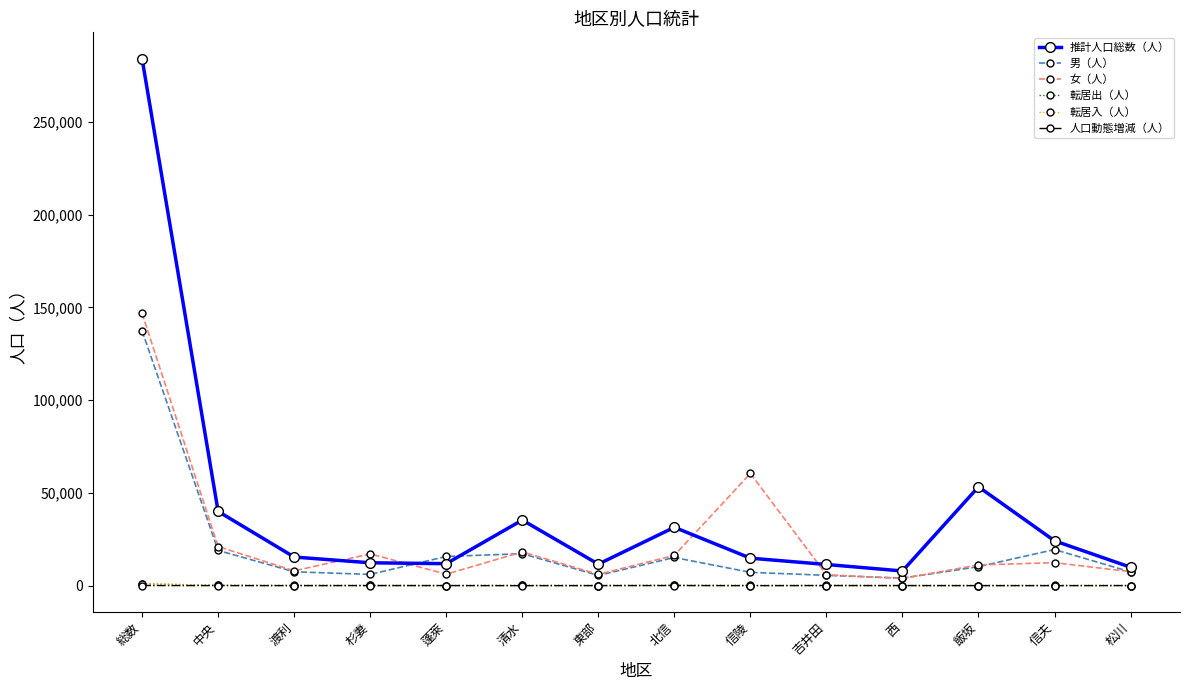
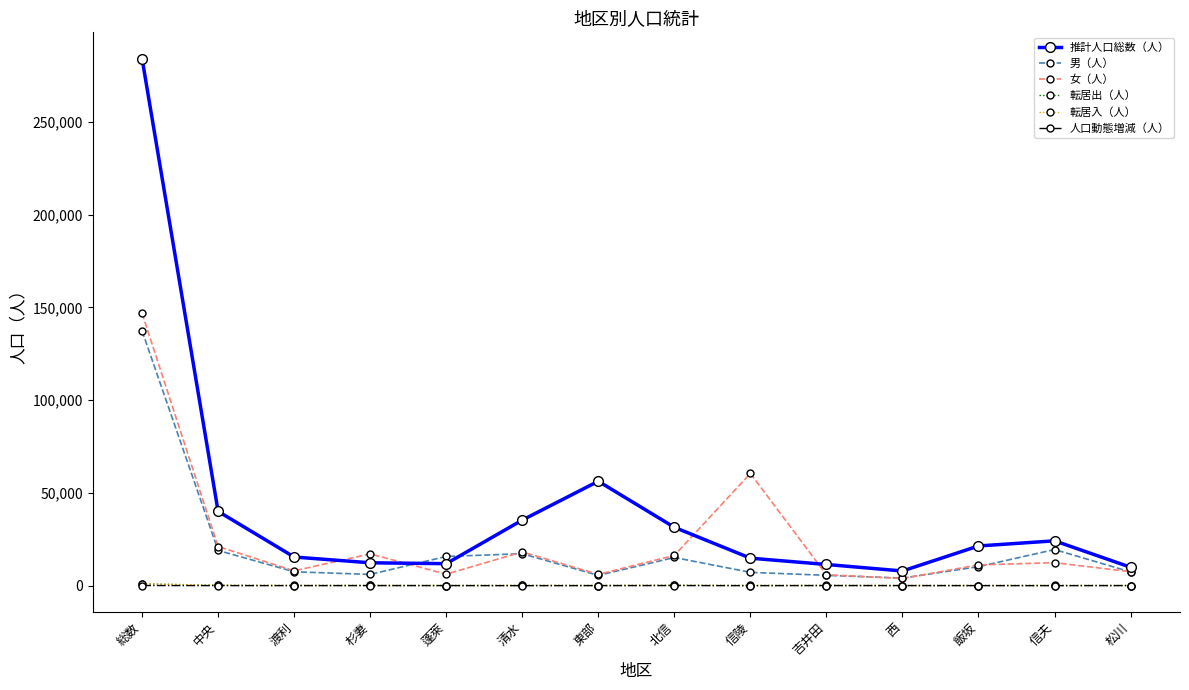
  {
    "推計人口総数（人）": {
      "総数": "284,000",
      "中央": "40,000",
      "渡利": "15,000",
      "杉妻": "12,000",
      "蓬萊": "12,000",
      "清水": "35,000",
-     "東部": "12,000",
+     "東部": "56,000",
      "北信": "31,000",
      "信陵": "15,000",
      "吉井田": "11,000",
      "西": "8,000",
-     "飯坂": "53,000",
+     "飯坂": "21,000",
      "信夫": "24,000",
      "松川": "10,000"
    },
    "男（人）": {
      "総数": "137,000",
      "中央": "19,000",
      "杉妻": "6,000",
      "蓬萊": "16,000",
      "信陵": "7,000",
      "信夫": "19,000"
    },
    "女（人）": {
      "総数": "147,000",
      "中央": "21,000",
      "杉妻": "17,000",
      "蓬萊": "6,000",
      "信陵": "60,000",
      "信夫": "12,000"
    }
  }
